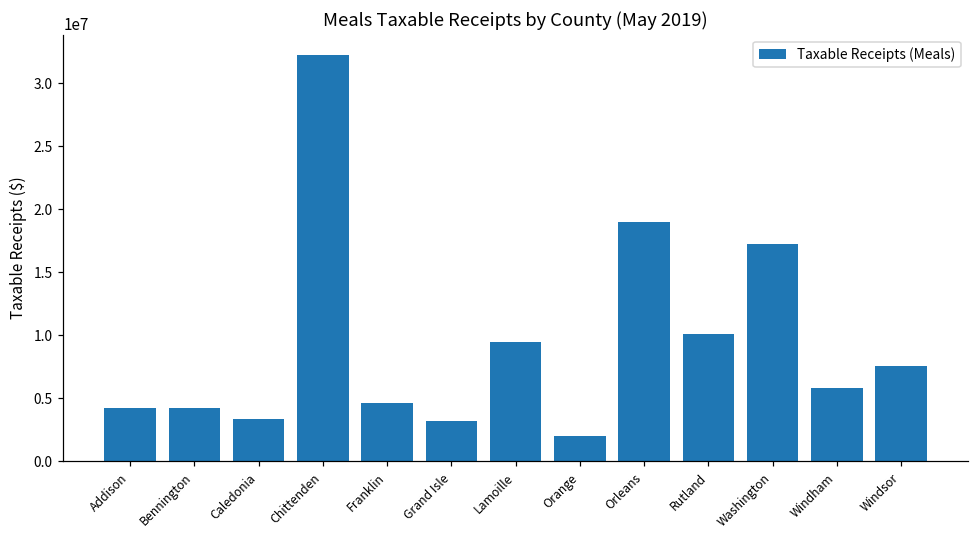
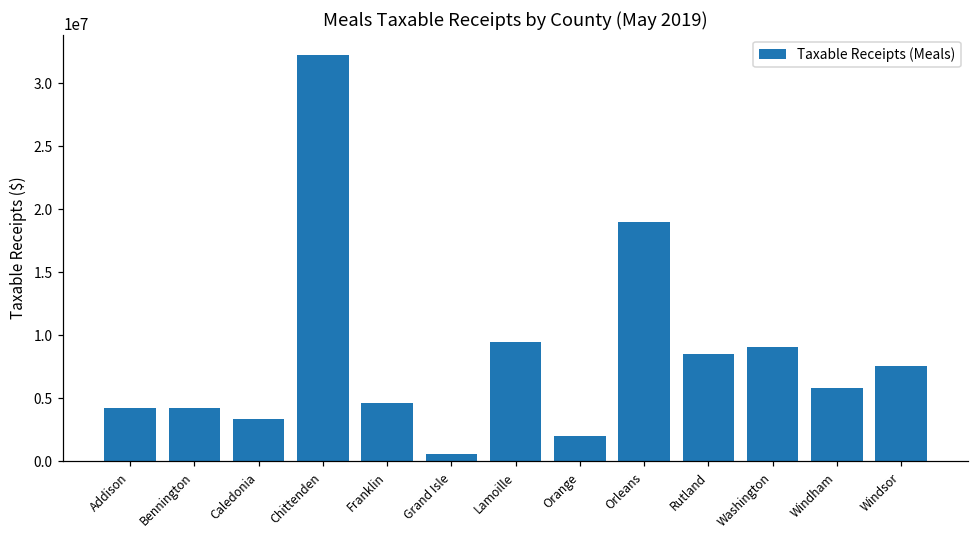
  {
    "Addison": 4200000,
    "Bennington": 4200000,
    "Caledonia": 3300000,
    "Chittenden": 32200000,
    "Franklin": 4600000,
-   "Grand Isle": 3200000,
+   "Grand Isle": 600000,
    "Lamoille": 9400000,
    "Orange": 2000000,
    "Orleans": 19000000,
-   "Rutland": 10100000,
-   "Washington": 17200000,
+   "Rutland": 8600000,
+   "Washington": 9100000,
    "Windham": 5800000,
    "Windsor": 7600000
  }
